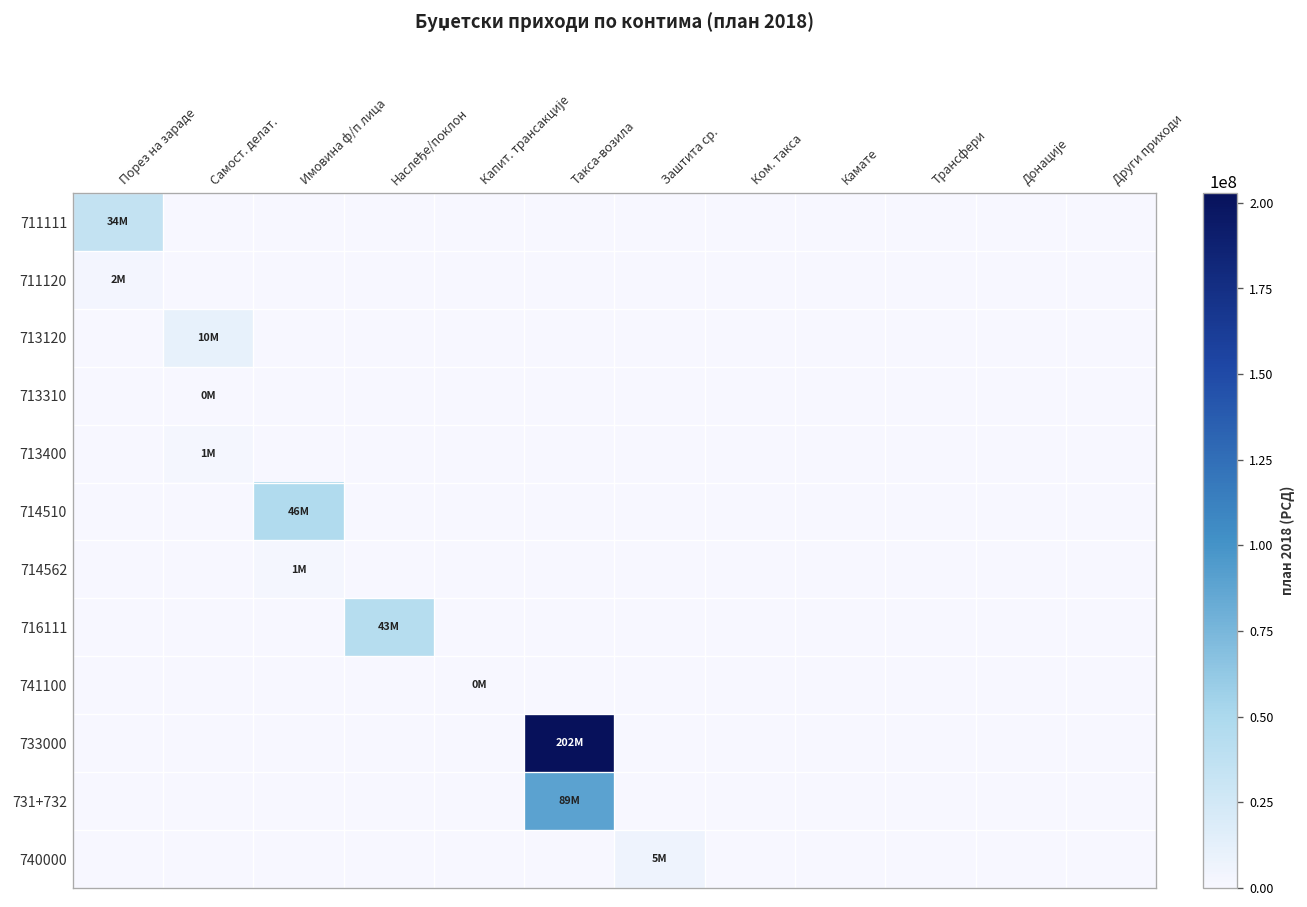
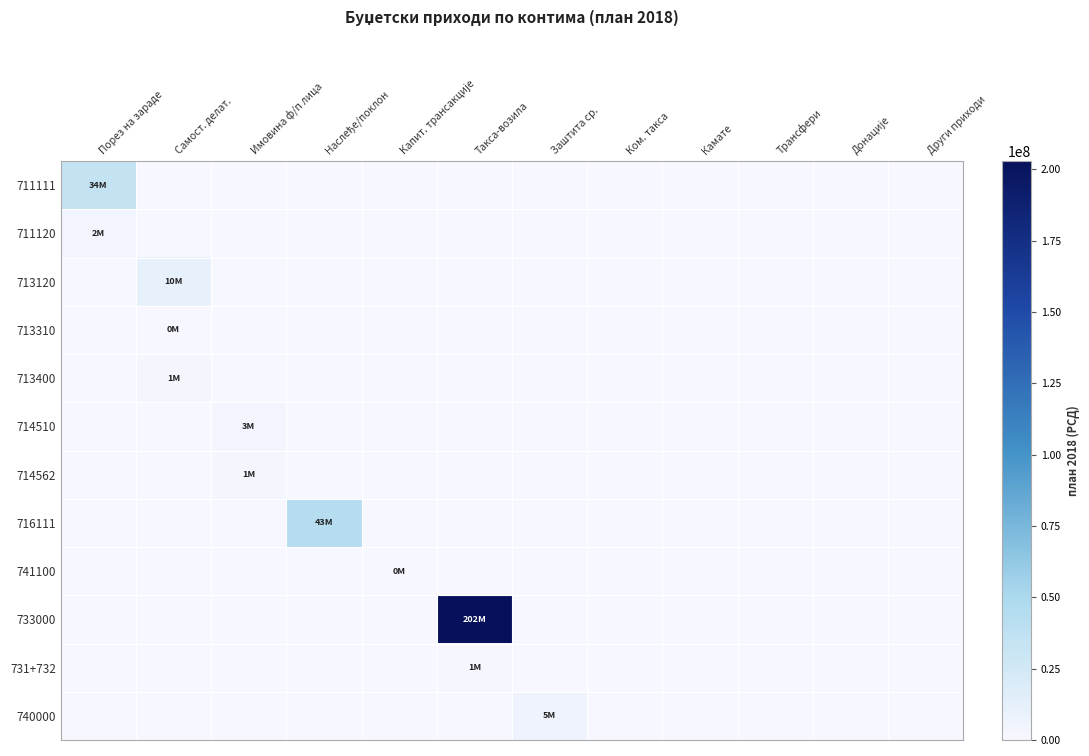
  {
    "711111": {
      "Порез на зараде": "34M"
    },
    "711120": {
      "Порез на зараде": "2M"
    },
    "713120": {
      "Самост. делат.": "10M"
    },
    "713310": {
      "Самост. делат.": "0M"
    },
    "713400": {
      "Самост. делат.": "1M"
    },
    "714510": {
-     "Имовина ф/п лица": "46M"
+     "Имовина ф/п лица": "3M"
    },
    "714562": {
      "Имовина ф/п лица": "1M"
    },
    "716111": {
      "Наслеђе/поклон": "43M"
    },
    "741100": {
      "Капит. трансакције": "0M"
    },
    "733000": {
      "Такса-возила": "202M"
    },
    "731+732": {
-     "Такса-возила": "89M"
+     "Такса-возила": "1M"
    },
    "740000": {
      "Заштита ср.": "5M"
    }
  }
